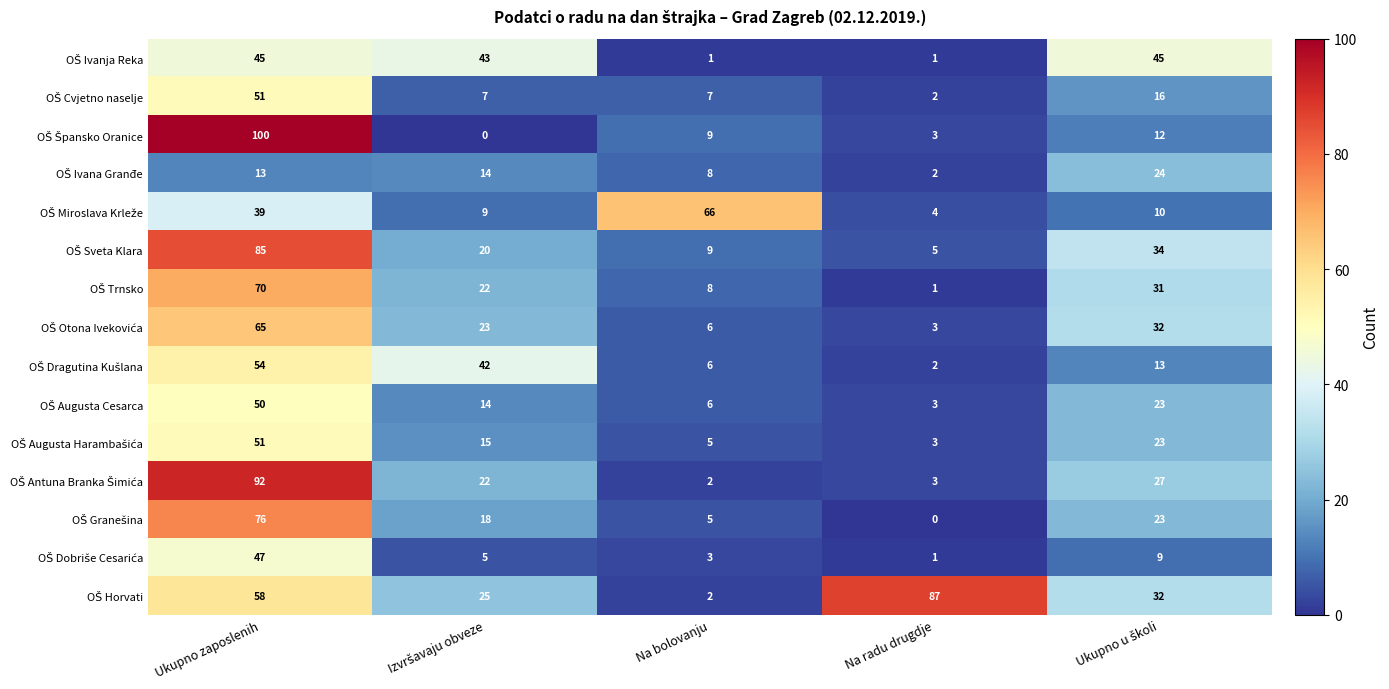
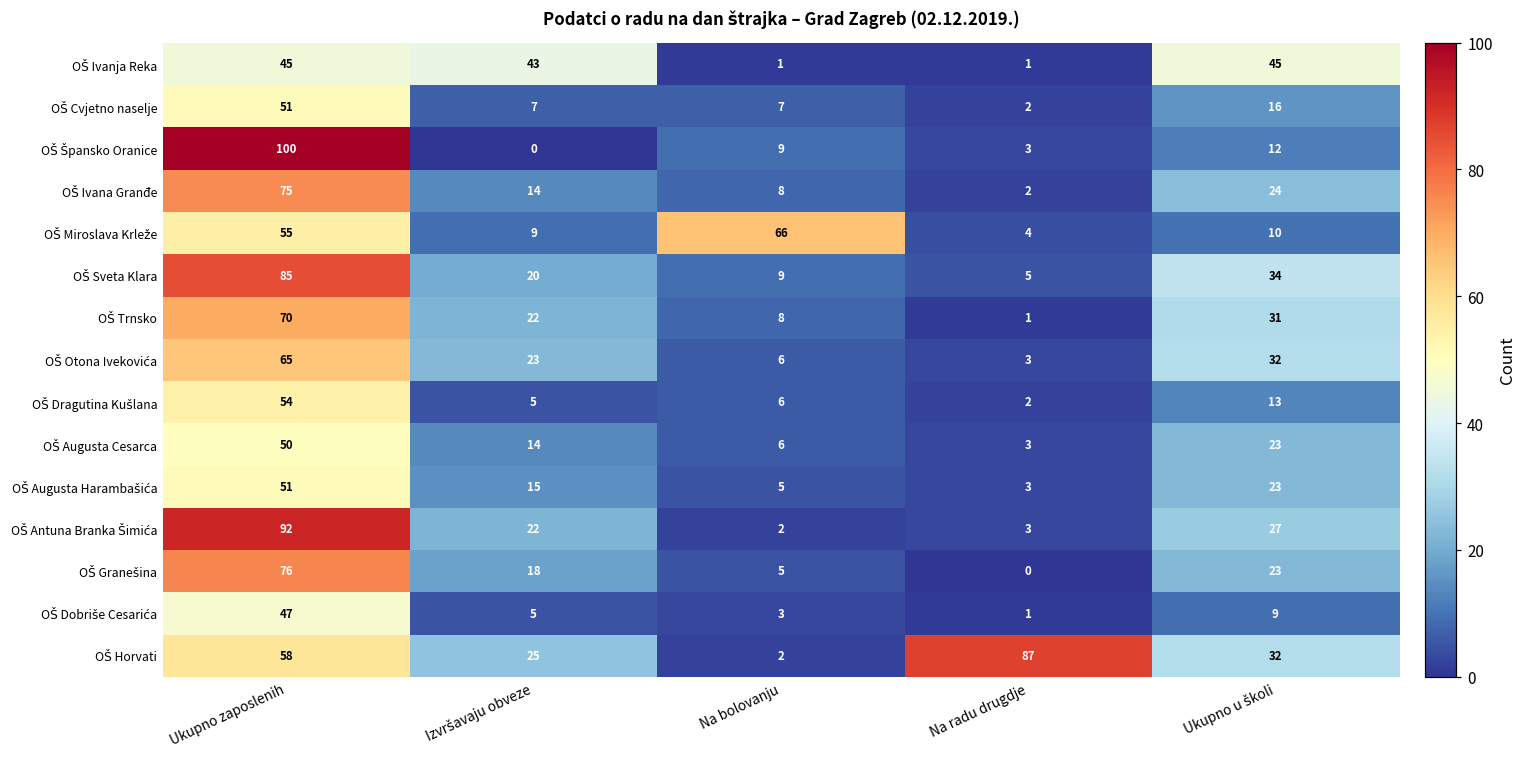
  {
    "OŠ Ivanja Reka": {
      "Ukupno zaposlenih": 45,
      "Izvršavaju obveze": 43,
      "Na bolovanju": 1,
      "Na radu drugdje": 1,
      "Ukupno u školi": 45
    },
    "OŠ Cvjetno naselje": {
      "Ukupno zaposlenih": 51,
      "Izvršavaju obveze": 7,
      "Na bolovanju": 7,
      "Na radu drugdje": 2,
      "Ukupno u školi": 16
    },
    "OŠ Špansko Oranice": {
      "Ukupno zaposlenih": 100,
      "Izvršavaju obveze": 0,
      "Na bolovanju": 9,
      "Na radu drugdje": 3,
      "Ukupno u školi": 12
    },
    "OŠ Ivana Granđe": {
-     "Ukupno zaposlenih": 13,
+     "Ukupno zaposlenih": 75,
      "Izvršavaju obveze": 14,
      "Na bolovanju": 8,
      "Na radu drugdje": 2,
      "Ukupno u školi": 24
    },
    "OŠ Miroslava Krleže": {
-     "Ukupno zaposlenih": 39,
+     "Ukupno zaposlenih": 55,
      "Izvršavaju obveze": 9,
      "Na bolovanju": 66,
      "Na radu drugdje": 4,
      "Ukupno u školi": 10
    },
    "OŠ Sveta Klara": {
      "Ukupno zaposlenih": 85,
      "Izvršavaju obveze": 20,
      "Na bolovanju": 9,
      "Na radu drugdje": 5,
      "Ukupno u školi": 34
    },
    "OŠ Trnsko": {
      "Ukupno zaposlenih": 70,
      "Izvršavaju obveze": 22,
      "Na bolovanju": 8,
      "Na radu drugdje": 1,
      "Ukupno u školi": 31
    },
    "OŠ Otona Ivekovića": {
      "Ukupno zaposlenih": 65,
      "Izvršavaju obveze": 23,
      "Na bolovanju": 6,
      "Na radu drugdje": 3,
      "Ukupno u školi": 32
    },
    "OŠ Dragutina Kušlana": {
      "Ukupno zaposlenih": 54,
-     "Izvršavaju obveze": 42,
+     "Izvršavaju obveze": 5,
      "Na bolovanju": 6,
      "Na radu drugdje": 2,
      "Ukupno u školi": 13
    },
    "OŠ Augusta Cesarca": {
      "Ukupno zaposlenih": 50,
      "Izvršavaju obveze": 14,
      "Na bolovanju": 6,
      "Na radu drugdje": 3,
      "Ukupno u školi": 23
    },
    "OŠ Augusta Harambašića": {
      "Ukupno zaposlenih": 51,
      "Izvršavaju obveze": 15,
      "Na bolovanju": 5,
      "Na radu drugdje": 3,
      "Ukupno u školi": 23
    },
    "OŠ Antuna Branka Šimića": {
      "Ukupno zaposlenih": 92,
      "Izvršavaju obveze": 22,
      "Na bolovanju": 2,
      "Na radu drugdje": 3,
      "Ukupno u školi": 27
    },
    "OŠ Granešina": {
      "Ukupno zaposlenih": 76,
      "Izvršavaju obveze": 18,
      "Na bolovanju": 5,
      "Na radu drugdje": 0,
      "Ukupno u školi": 23
    },
    "OŠ Dobriše Cesarića": {
      "Ukupno zaposlenih": 47,
      "Izvršavaju obveze": 5,
      "Na bolovanju": 3,
      "Na radu drugdje": 1,
      "Ukupno u školi": 9
    },
    "OŠ Horvati": {
      "Ukupno zaposlenih": 58,
      "Izvršavaju obveze": 25,
      "Na bolovanju": 2,
      "Na radu drugdje": 87,
      "Ukupno u školi": 32
    }
  }
